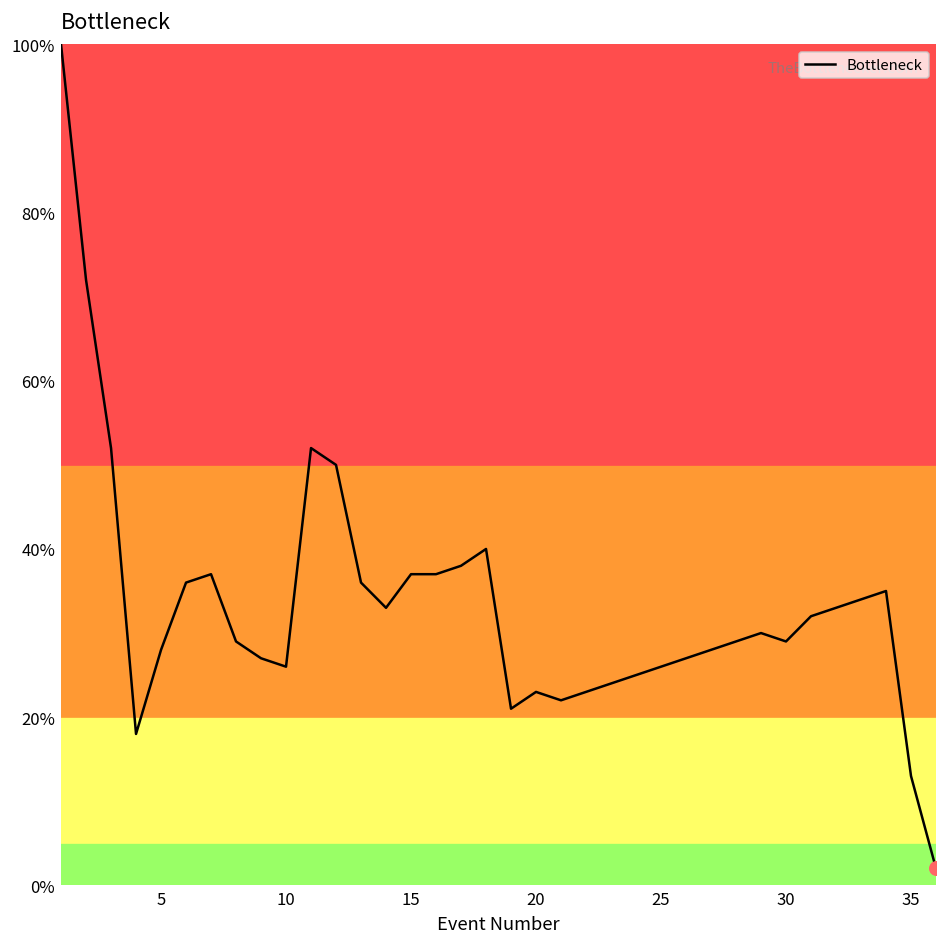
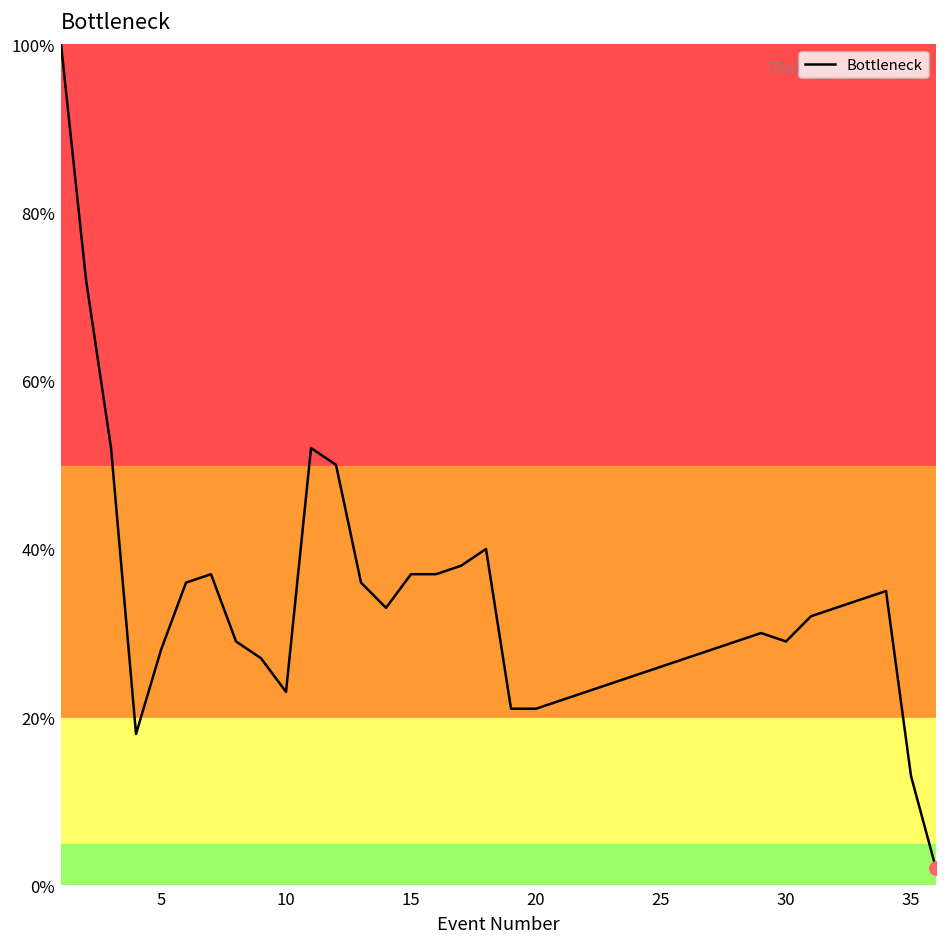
  {
    "Bottleneck": {
      "5": "28%",
-     "10": "26%",
+     "10": "23%",
      "15": "37%",
-     "20": "23%",
+     "20": "21%",
      "25": "26%",
      "30": "29%",
      "35": "13%"
    }
  }
